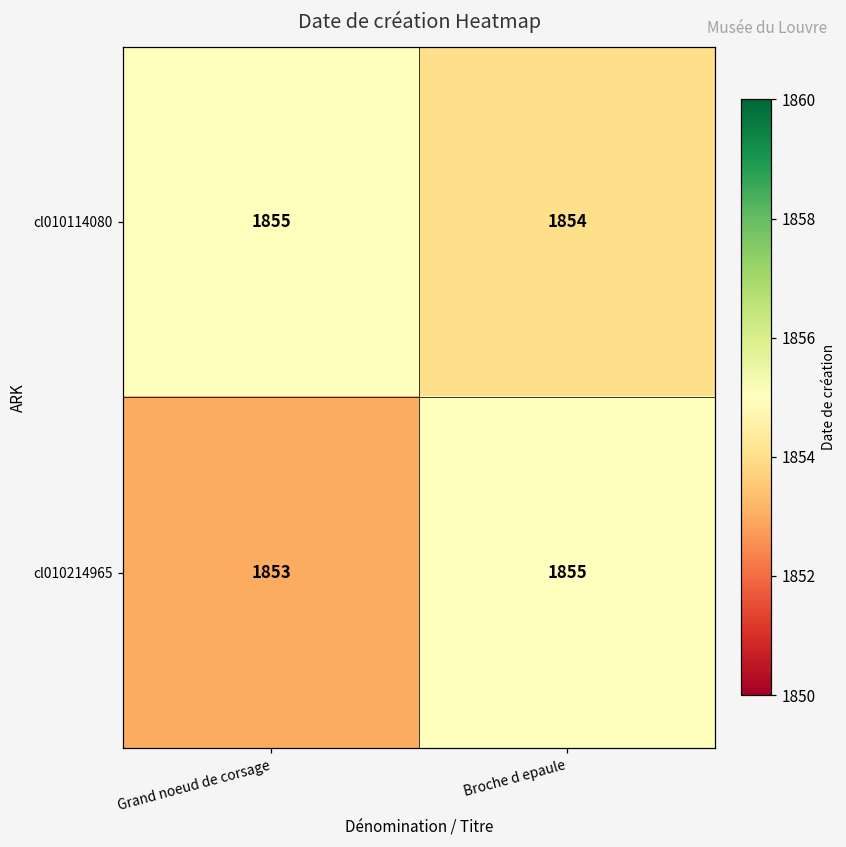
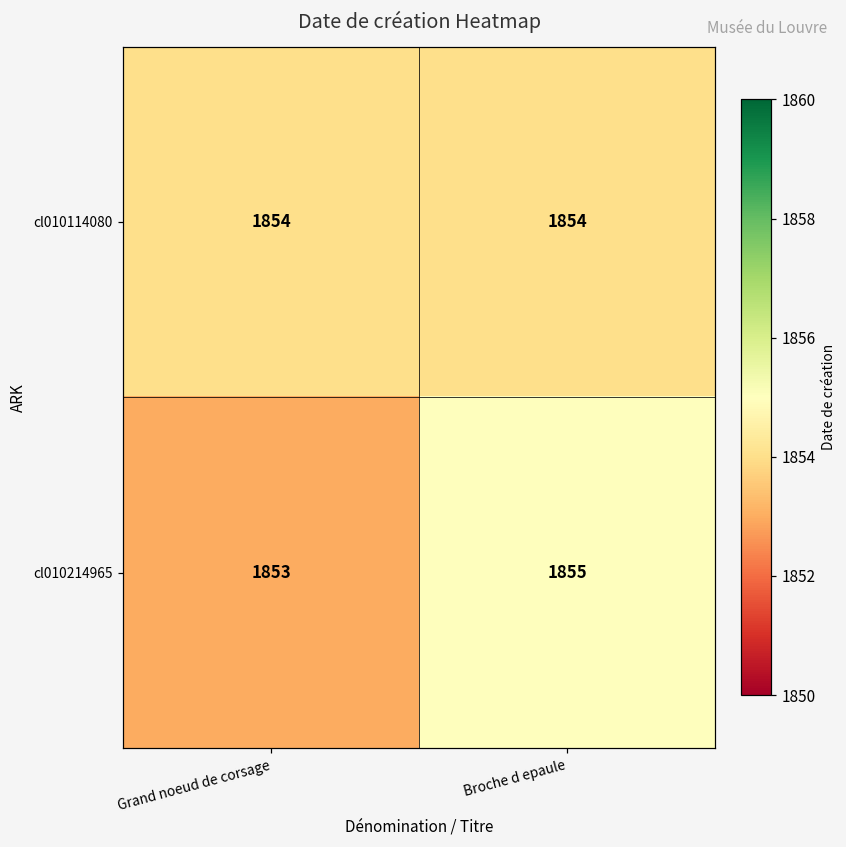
  {
    "cl010114080": {
-     "Grand noeud de corsage": 1855,
+     "Grand noeud de corsage": 1854,
      "Broche d epaule": 1854
    },
    "cl010214965": {
      "Grand noeud de corsage": 1853,
      "Broche d epaule": 1855
    }
  }
